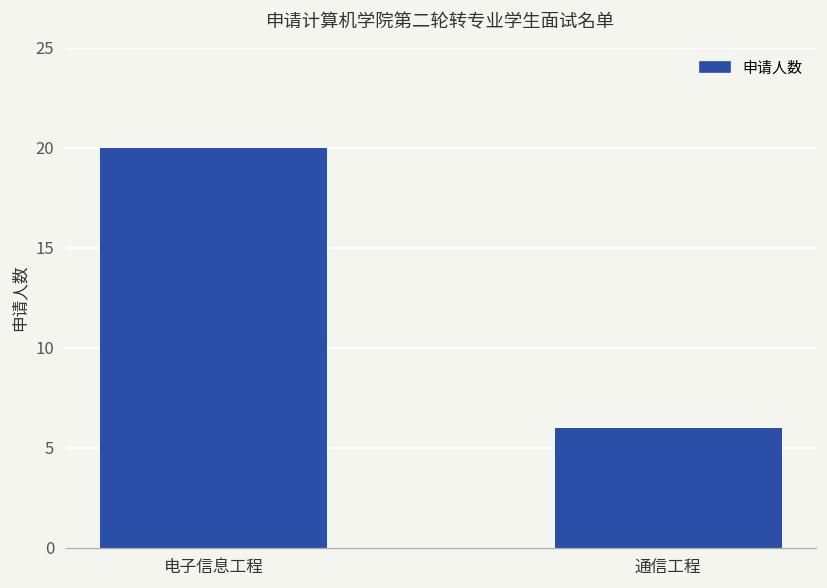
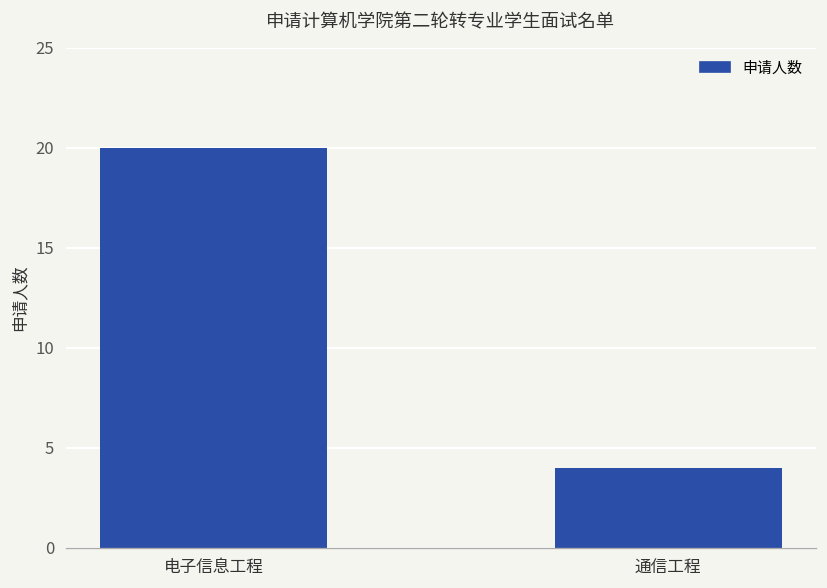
  {
    "电子信息工程": 20,
-   "通信工程": 6
+   "通信工程": 4
  }
